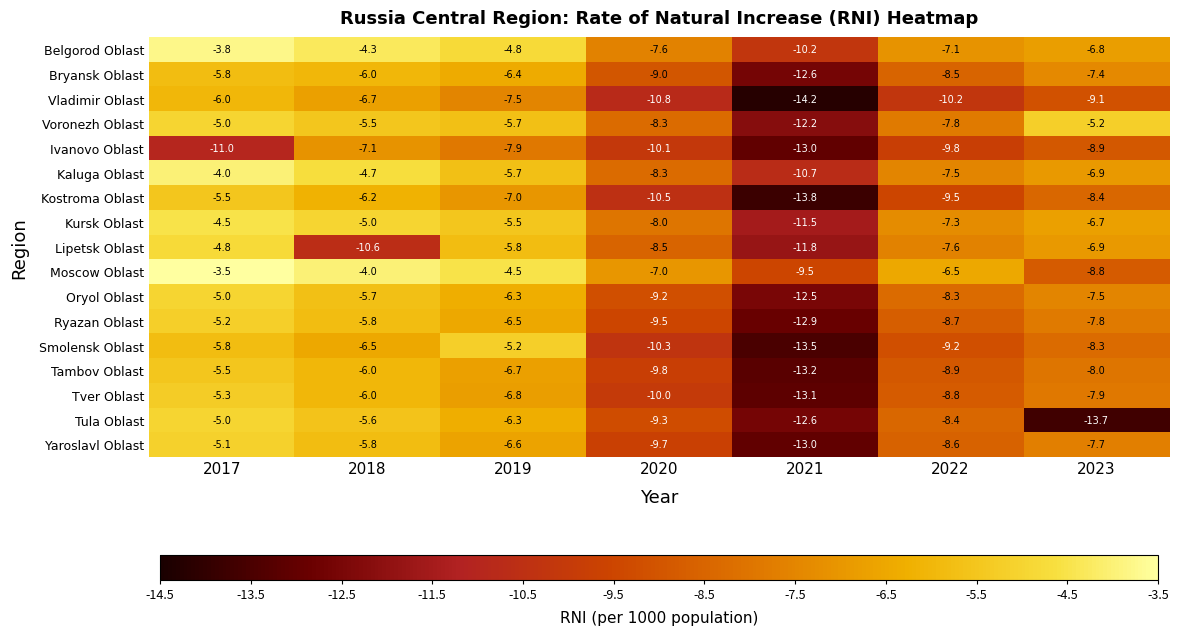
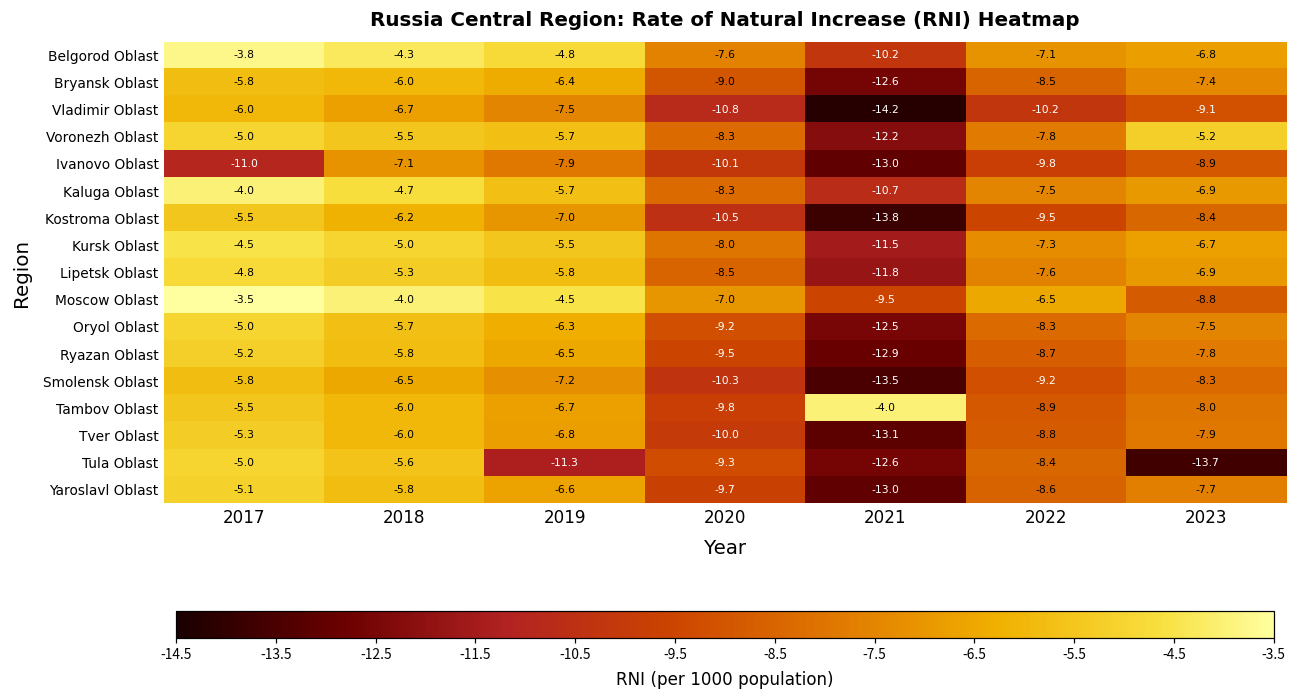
  {
    "Belgorod Oblast": {
      "2017": -3.8,
      "2018": -4.3,
      "2019": -4.8,
      "2020": -7.6,
      "2021": -10.2,
      "2022": -7.1,
      "2023": -6.8
    },
    "Bryansk Oblast": {
      "2017": -5.8,
      "2018": -6.0,
      "2019": -6.4,
      "2020": -9.0,
      "2021": -12.6,
      "2022": -8.5,
      "2023": -7.4
    },
    "Vladimir Oblast": {
      "2017": -6.0,
      "2018": -6.7,
      "2019": -7.5,
      "2020": -10.8,
      "2021": -14.2,
      "2022": -10.2,
      "2023": -9.1
    },
    "Voronezh Oblast": {
      "2017": -5.0,
      "2018": -5.5,
      "2019": -5.7,
      "2020": -8.3,
      "2021": -12.2,
      "2022": -7.8,
      "2023": -5.2
    },
    "Ivanovo Oblast": {
      "2017": -11.0,
      "2018": -7.1,
      "2019": -7.9,
      "2020": -10.1,
      "2021": -13.0,
      "2022": -9.8,
      "2023": -8.9
    },
    "Kaluga Oblast": {
      "2017": -4.0,
      "2018": -4.7,
      "2019": -5.7,
      "2020": -8.3,
      "2021": -10.7,
      "2022": -7.5,
      "2023": -6.9
    },
    "Kostroma Oblast": {
      "2017": -5.5,
      "2018": -6.2,
      "2019": -7.0,
      "2020": -10.5,
      "2021": -13.8,
      "2022": -9.5,
      "2023": -8.4
    },
    "Kursk Oblast": {
      "2017": -4.5,
      "2018": -5.0,
      "2019": -5.5,
      "2020": -8.0,
      "2021": -11.5,
      "2022": -7.3,
      "2023": -6.7
    },
    "Lipetsk Oblast": {
      "2017": -4.8,
-     "2018": -10.6,
+     "2018": -5.3,
      "2019": -5.8,
      "2020": -8.5,
      "2021": -11.8,
      "2022": -7.6,
      "2023": -6.9
    },
    "Moscow Oblast": {
      "2017": -3.5,
      "2018": -4.0,
      "2019": -4.5,
      "2020": -7.0,
      "2021": -9.5,
      "2022": -6.5,
      "2023": -8.8
    },
    "Oryol Oblast": {
      "2017": -5.0,
      "2018": -5.7,
      "2019": -6.3,
      "2020": -9.2,
      "2021": -12.5,
      "2022": -8.3,
      "2023": -7.5
    },
    "Ryazan Oblast": {
      "2017": -5.2,
      "2018": -5.8,
      "2019": -6.5,
      "2020": -9.5,
      "2021": -12.9,
      "2022": -8.7,
      "2023": -7.8
    },
    "Smolensk Oblast": {
      "2017": -5.8,
      "2018": -6.5,
-     "2019": -5.2,
+     "2019": -7.2,
      "2020": -10.3,
      "2021": -13.5,
      "2022": -9.2,
      "2023": -8.3
    },
    "Tambov Oblast": {
      "2017": -5.5,
      "2018": -6.0,
      "2019": -6.7,
      "2020": -9.8,
-     "2021": -13.2,
+     "2021": -4.0,
      "2022": -8.9,
      "2023": -8.0
    },
    "Tver Oblast": {
      "2017": -5.3,
      "2018": -6.0,
      "2019": -6.8,
      "2020": -10.0,
      "2021": -13.1,
      "2022": -8.8,
      "2023": -7.9
    },
    "Tula Oblast": {
      "2017": -5.0,
      "2018": -5.6,
-     "2019": -6.3,
+     "2019": -11.3,
      "2020": -9.3,
      "2021": -12.6,
      "2022": -8.4,
      "2023": -13.7
    },
    "Yaroslavl Oblast": {
      "2017": -5.1,
      "2018": -5.8,
      "2019": -6.6,
      "2020": -9.7,
      "2021": -13.0,
      "2022": -8.6,
      "2023": -7.7
    }
  }
